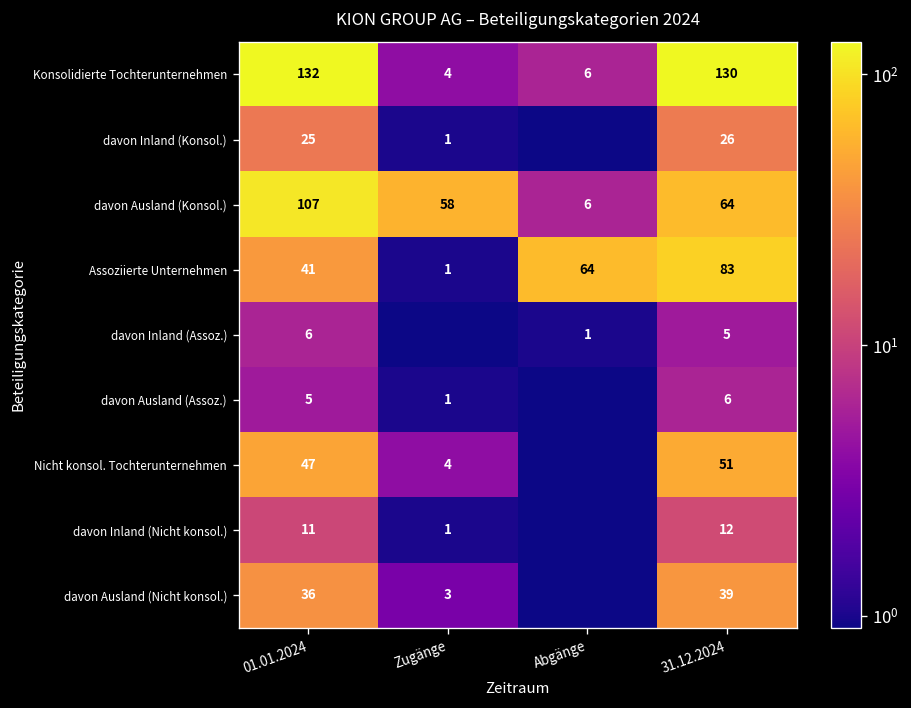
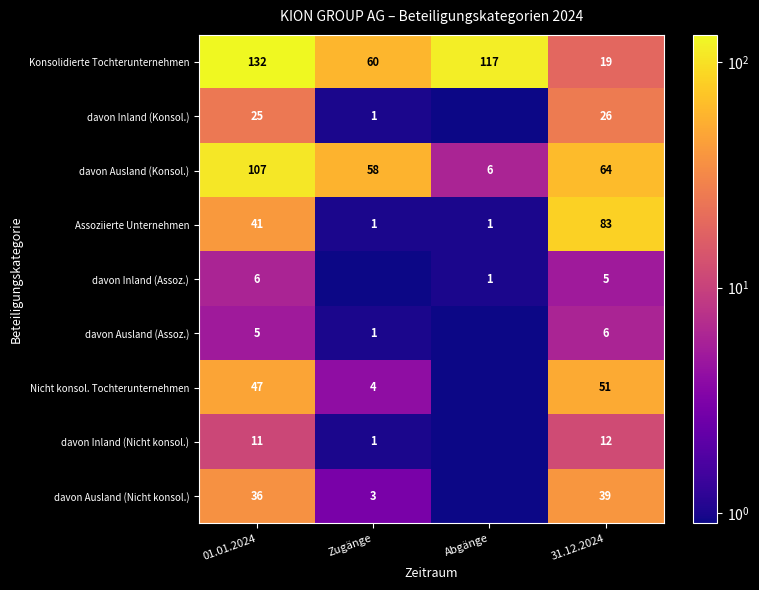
  {
    "Konsolidierte Tochterunternehmen": {
      "01.01.2024": 132,
-     "Zugänge": 4,
-     "Abgänge": 6,
-     "31.12.2024": 130
+     "Zugänge": 60,
+     "Abgänge": 117,
+     "31.12.2024": 19
    },
    "davon Inland (Konsol.)": {
      "01.01.2024": 25,
      "Zugänge": 1,
      "31.12.2024": 26
    },
    "davon Ausland (Konsol.)": {
      "01.01.2024": 107,
      "Zugänge": 58,
      "Abgänge": 6,
      "31.12.2024": 64
    },
    "Assoziierte Unternehmen": {
      "01.01.2024": 41,
      "Zugänge": 1,
-     "Abgänge": 64,
+     "Abgänge": 1,
      "31.12.2024": 83
    },
    "davon Inland (Assoz.)": {
      "01.01.2024": 6,
      "Abgänge": 1,
      "31.12.2024": 5
    },
    "davon Ausland (Assoz.)": {
      "01.01.2024": 5,
      "Zugänge": 1,
      "31.12.2024": 6
    },
    "Nicht konsol. Tochterunternehmen": {
      "01.01.2024": 47,
      "Zugänge": 4,
      "31.12.2024": 51
    },
    "davon Inland (Nicht konsol.)": {
      "01.01.2024": 11,
      "Zugänge": 1,
      "31.12.2024": 12
    },
    "davon Ausland (Nicht konsol.)": {
      "01.01.2024": 36,
      "Zugänge": 3,
      "31.12.2024": 39
    }
  }
